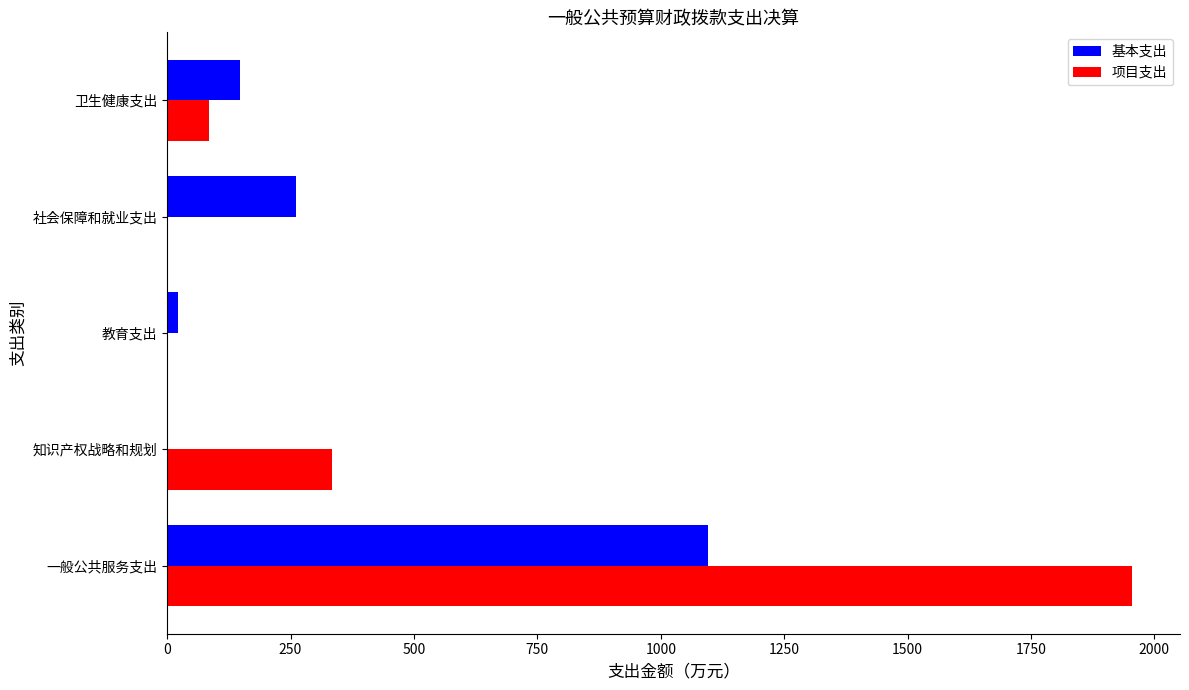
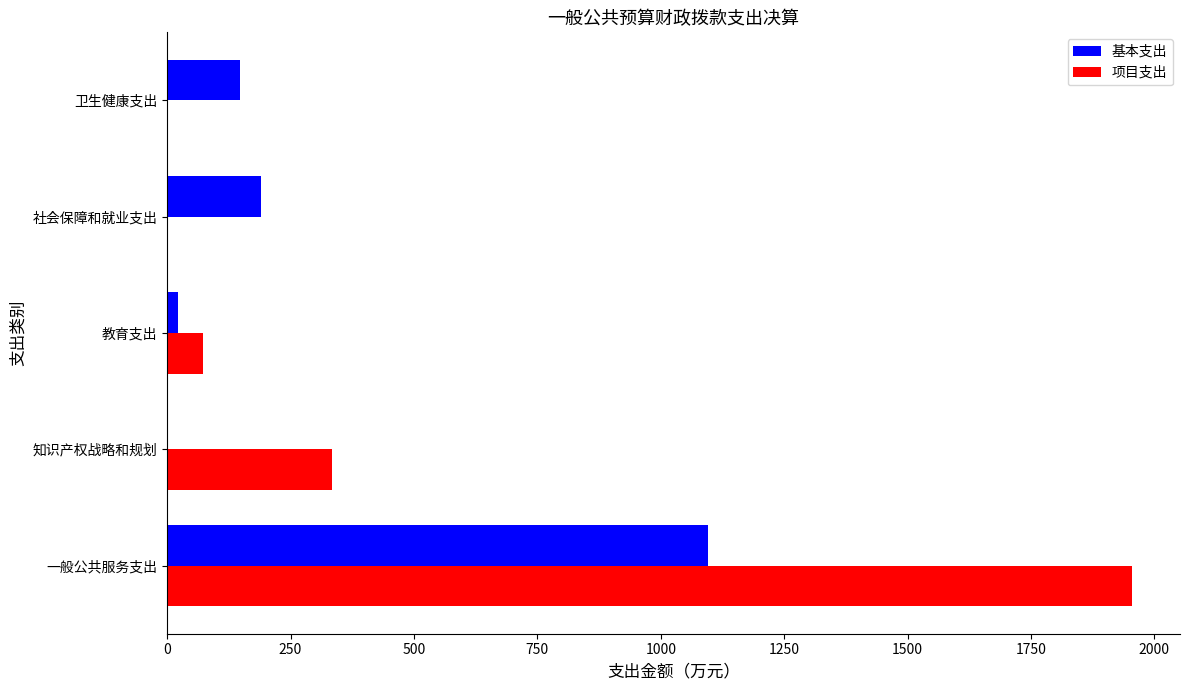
  {
    "基本支出": {
      "卫生健康支出": 150,
-     "社会保障和就业支出": 260,
+     "社会保障和就业支出": 190,
      "教育支出": 20,
      "知识产权战略和规划": 0,
      "一般公共服务支出": 1100
    },
    "项目支出": {
-     "卫生健康支出": 90,
+     "卫生健康支出": 0,
      "社会保障和就业支出": 0,
-     "教育支出": 0,
+     "教育支出": 70,
      "知识产权战略和规划": 330,
      "一般公共服务支出": 1950
    }
  }
